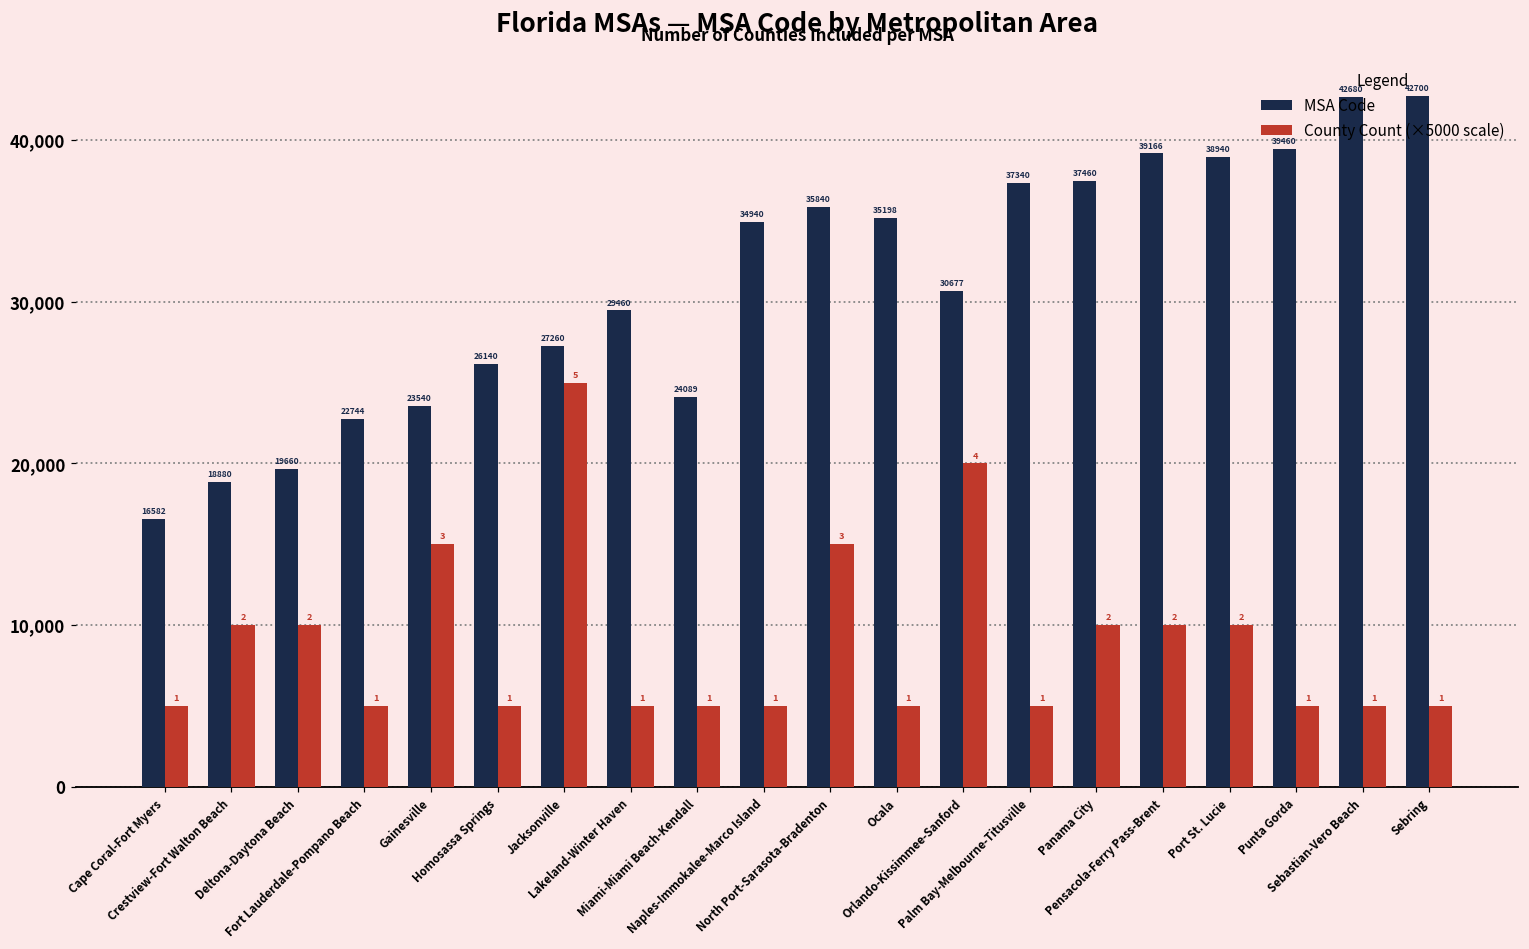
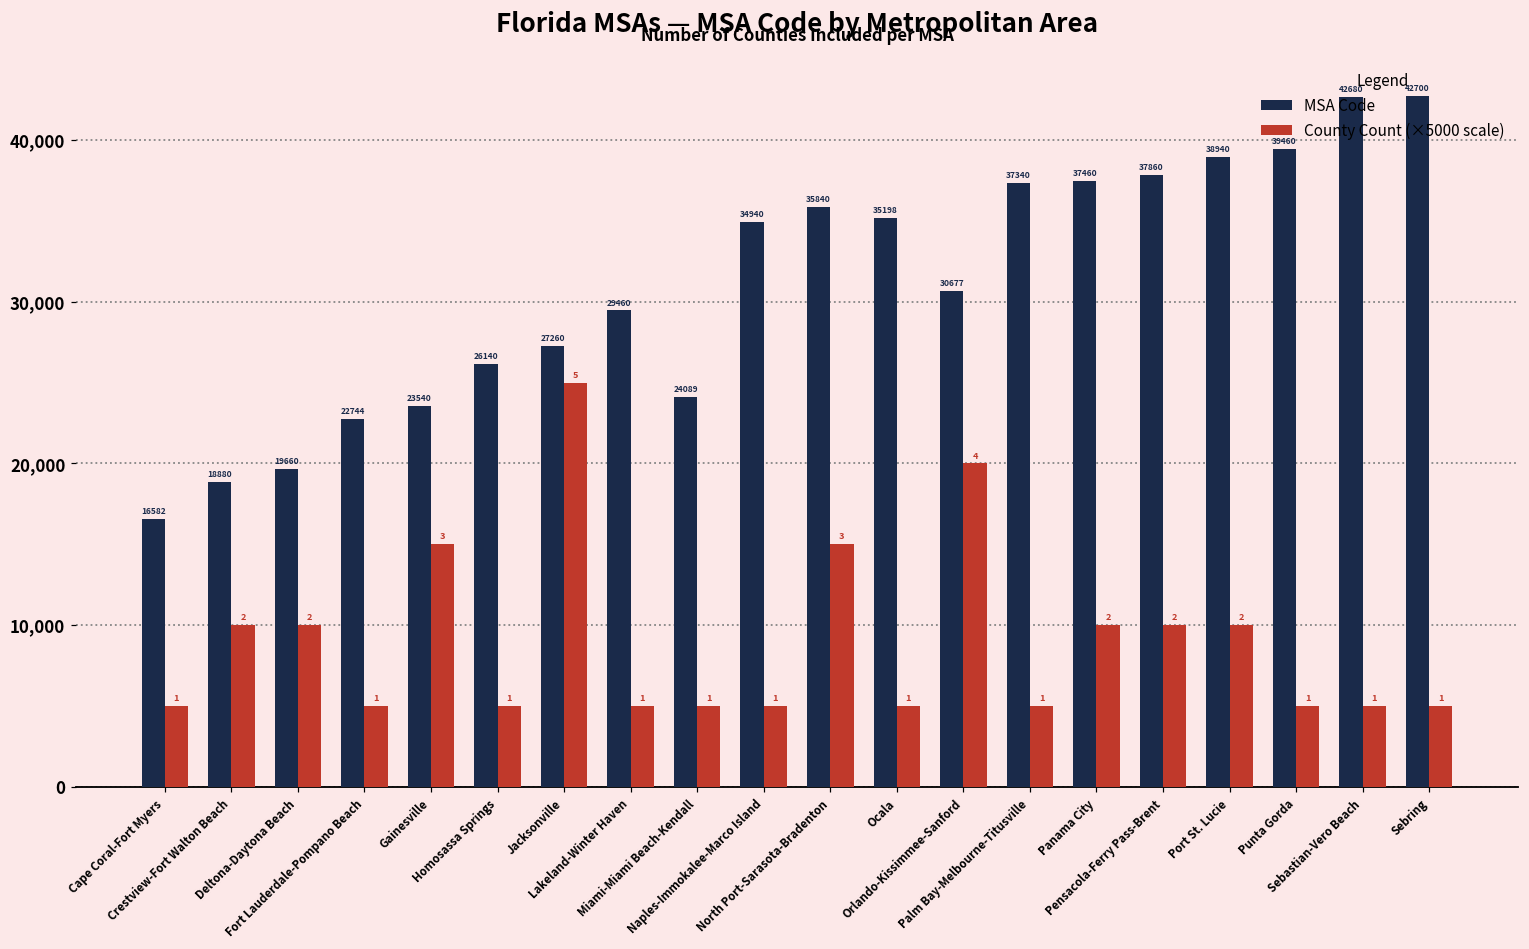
  {
    "MSA Code": {
      "Cape Coral-Fort Myers": 16582,
      "Crestview-Fort Walton Beach": 18880,
      "Deltona-Daytona Beach": 19660,
      "Fort Lauderdale-Pompano Beach": 22744,
      "Gainesville": 23540,
      "Homosassa Springs": 26140,
      "Jacksonville": 27260,
      "Lakeland-Winter Haven": 29460,
      "Miami-Miami Beach-Kendall": 24089,
      "Naples-Immokalee-Marco Island": 34940,
      "North Port-Sarasota-Bradenton": 35840,
      "Ocala": 35198,
      "Orlando-Kissimmee-Sanford": 30677,
      "Palm Bay-Melbourne-Titusville": 37340,
      "Panama City": 37460,
-     "Pensacola-Ferry Pass-Brent": 39166,
+     "Pensacola-Ferry Pass-Brent": 37860,
      "Port St. Lucie": 38940,
      "Punta Gorda": 39460,
      "Sebastian-Vero Beach": 42680,
      "Sebring": 42700
    }
  }
